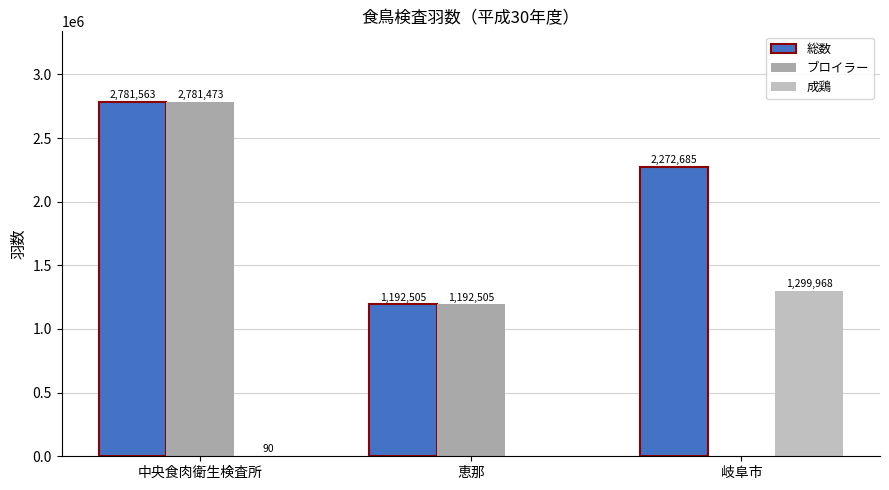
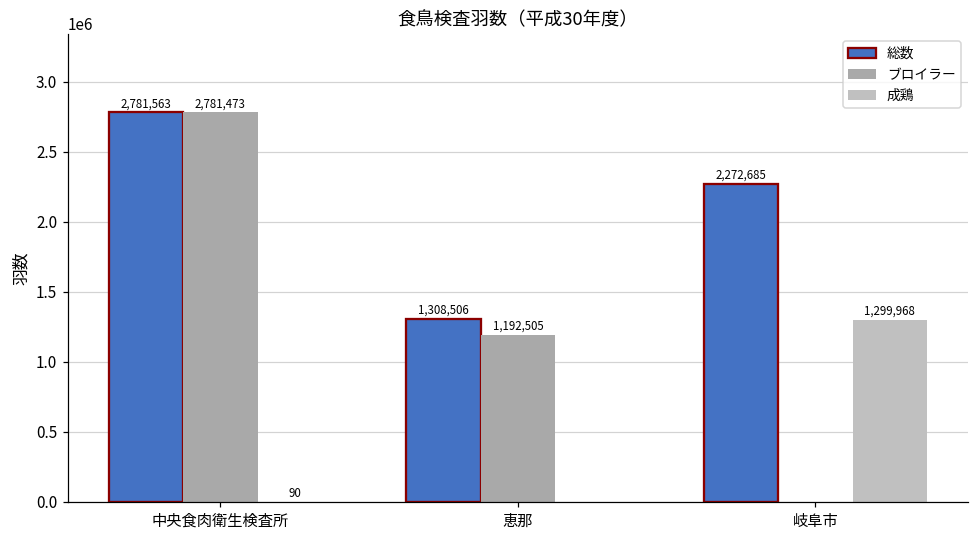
  {
    "総数": {
      "中央食肉衛生検査所": "2,781,563",
-     "恵那": "1,192,505",
+     "恵那": "1,308,506",
      "岐阜市": "2,272,685"
    }
  }
